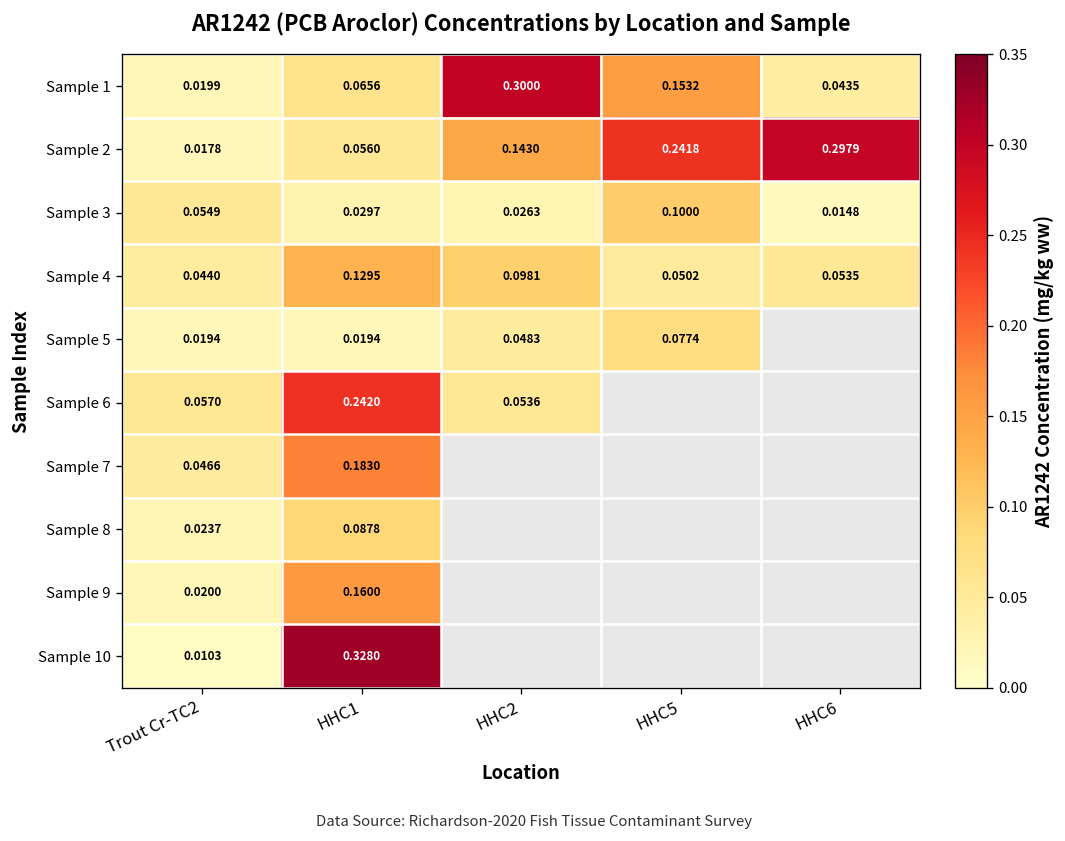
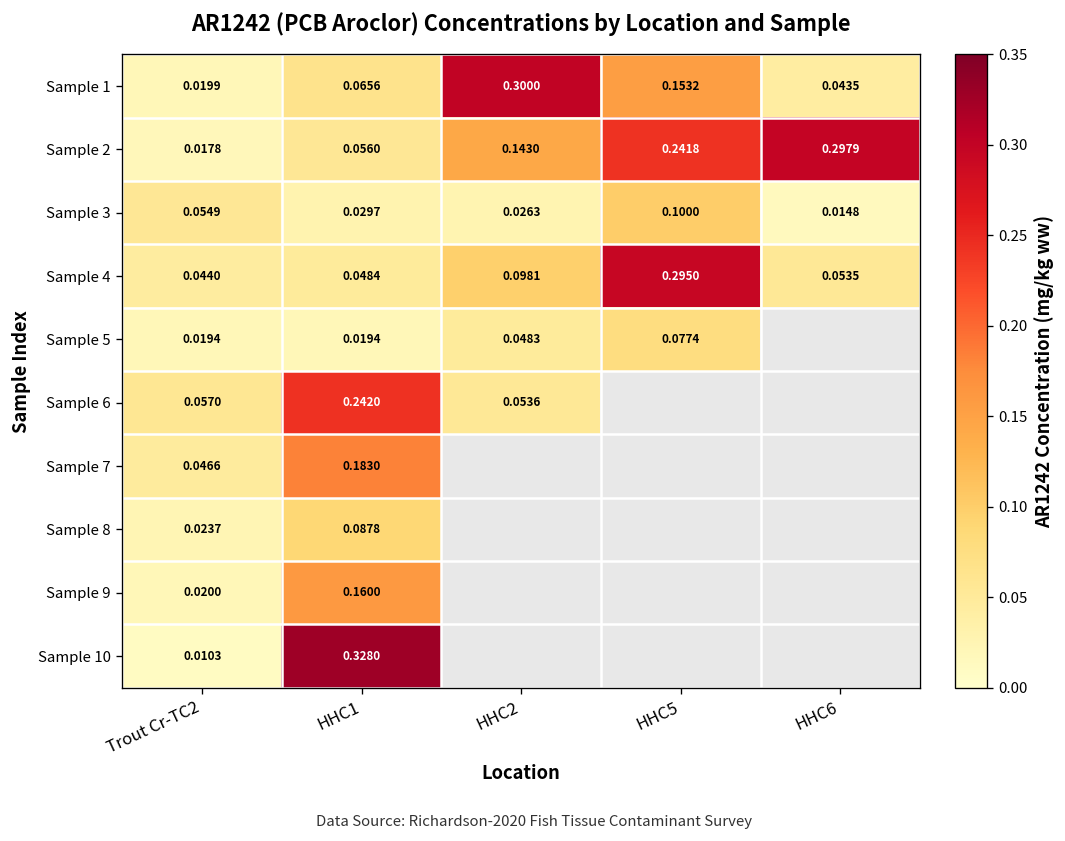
  {
    "Sample 1": {
      "Trout Cr-TC2": 0.0199,
      "HHC1": 0.0656,
      "HHC2": 0.3000,
      "HHC5": 0.1532,
      "HHC6": 0.0435
    },
    "Sample 2": {
      "Trout Cr-TC2": 0.0178,
      "HHC1": 0.0560,
      "HHC2": 0.1430,
      "HHC5": 0.2418,
      "HHC6": 0.2979
    },
    "Sample 3": {
      "Trout Cr-TC2": 0.0549,
      "HHC1": 0.0297,
      "HHC2": 0.0263,
      "HHC5": 0.1000,
      "HHC6": 0.0148
    },
    "Sample 4": {
      "Trout Cr-TC2": 0.0440,
-     "HHC1": 0.1295,
+     "HHC1": 0.0484,
      "HHC2": 0.0981,
-     "HHC5": 0.0502,
+     "HHC5": 0.2950,
      "HHC6": 0.0535
    },
    "Sample 5": {
      "Trout Cr-TC2": 0.0194,
      "HHC1": 0.0194,
      "HHC2": 0.0483,
      "HHC5": 0.0774
    },
    "Sample 6": {
      "Trout Cr-TC2": 0.0570,
      "HHC1": 0.2420,
      "HHC2": 0.0536
    },
    "Sample 7": {
      "Trout Cr-TC2": 0.0466,
      "HHC1": 0.1830
    },
    "Sample 8": {
      "Trout Cr-TC2": 0.0237,
      "HHC1": 0.0878
    },
    "Sample 9": {
      "Trout Cr-TC2": 0.0200,
      "HHC1": 0.1600
    },
    "Sample 10": {
      "Trout Cr-TC2": 0.0103,
      "HHC1": 0.3280
    }
  }
